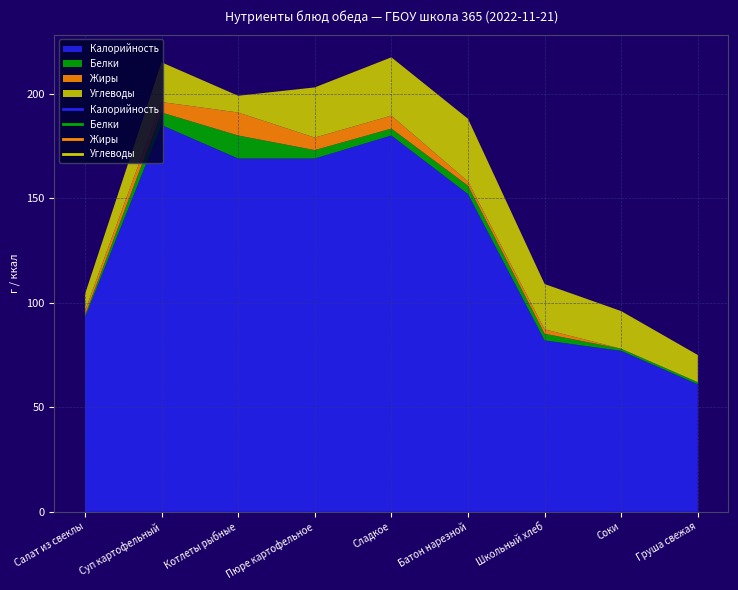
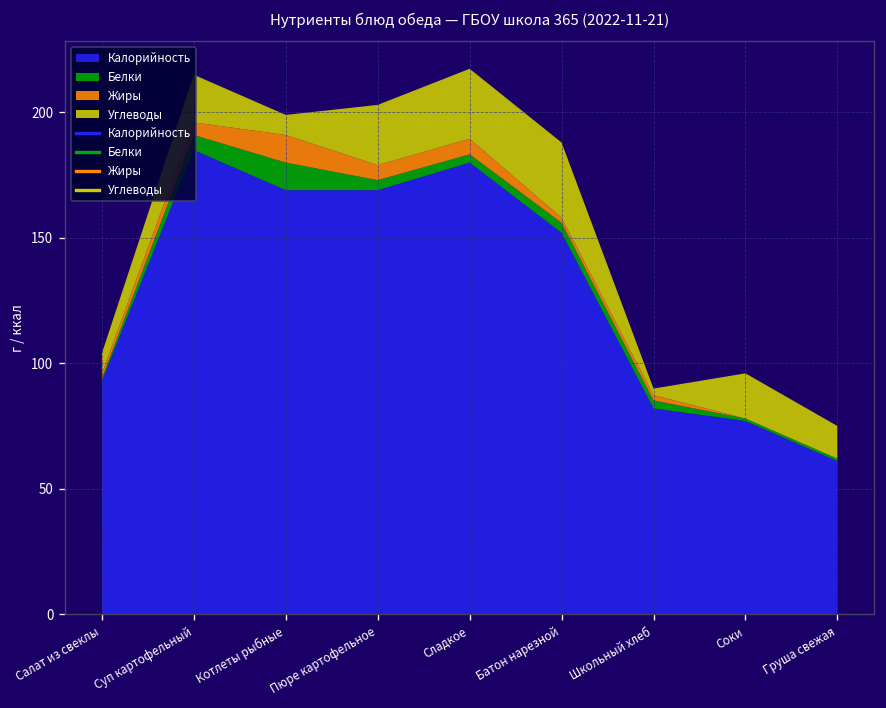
  {
    "Калорийность": {
      "Котлеты рыбные": 169,
      "Пюре картофельное": 169,
      "Сладкое": 180,
      "Батон нарезной": 152,
      "Школьный хлеб": 82
    },
    "Белки": {
      "Котлеты рыбные": 11,
      "Пюре картофельное": 4,
      "Сладкое": 3,
      "Батон нарезной": 4,
      "Школьный хлеб": 3
    },
    "Жиры": {
      "Салат из свеклы": 2,
      "Котлеты рыбные": 11,
      "Пюре картофельное": 6,
      "Сладкое": 6,
      "Батон нарезной": 2,
      "Школьный хлеб": 2
    },
    "Углеводы": {
      "Салат из свеклы": 8,
      "Котлеты рыбные": 8,
      "Пюре картофельное": 24,
      "Сладкое": 28,
      "Батон нарезной": 30,
-     "Школьный хлеб": 22,
+     "Школьный хлеб": 3,
      "Соки": 18,
      "Груша свежая": 13
    }
  }
